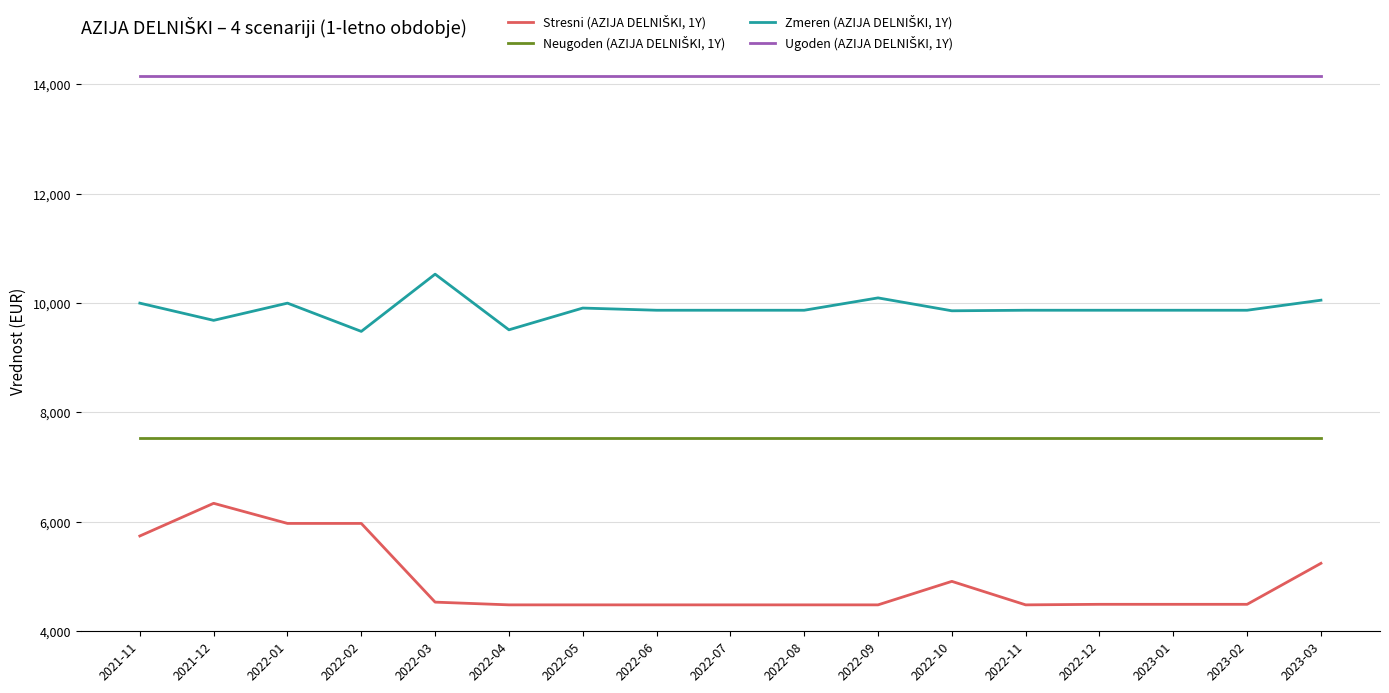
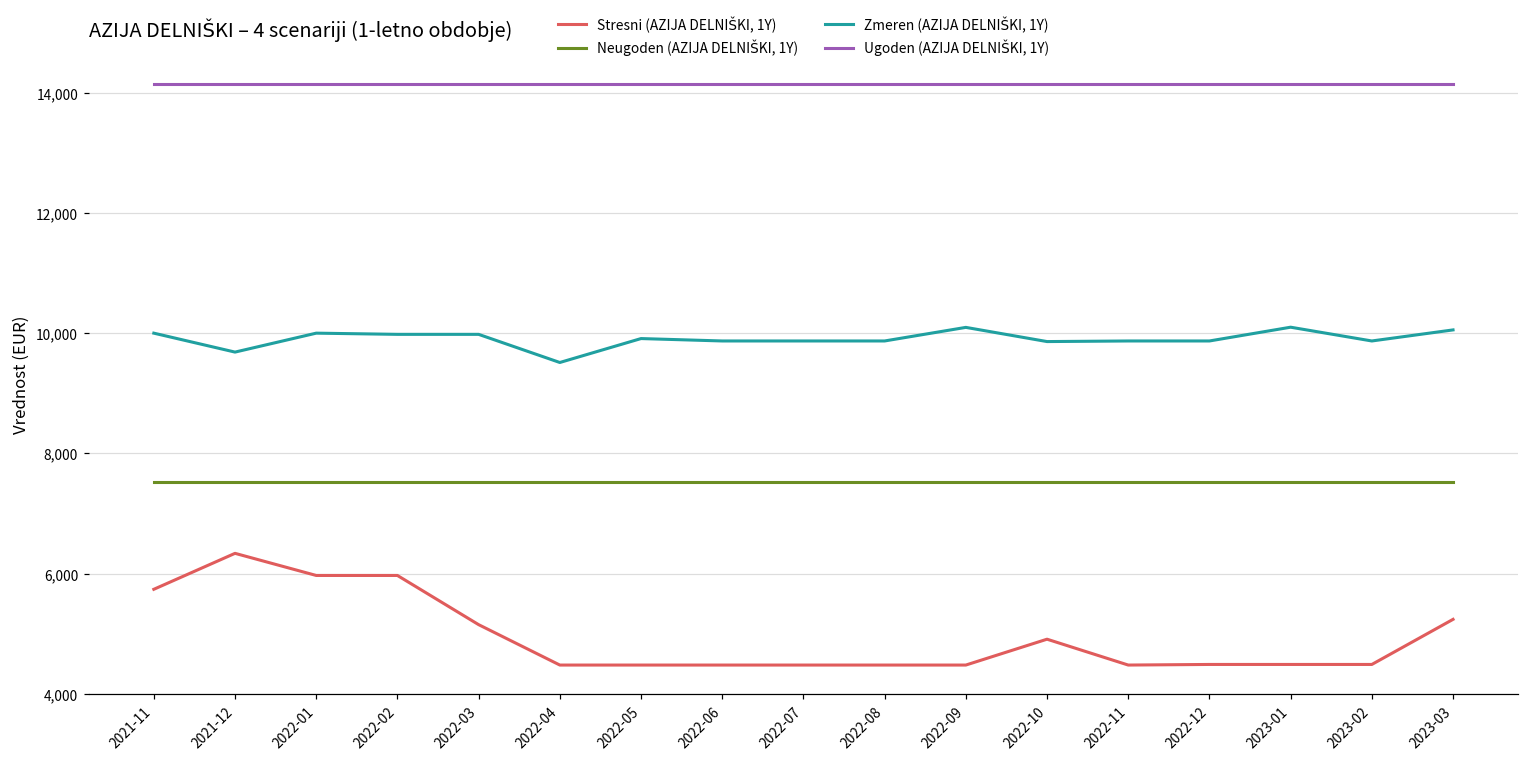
  {
    "Stresni (AZIJA DELNIŠKI, 1Y)": {
      "2021-11": "5,700",
      "2021-12": "6,300",
      "2022-01": "6,000",
      "2022-02": "6,000",
-     "2022-03": "4,500",
+     "2022-03": "5,200",
      "2022-04": "4,500",
      "2022-05": "4,500",
      "2022-06": "4,500",
      "2022-07": "4,500",
      "2022-08": "4,500",
      "2022-09": "4,500",
      "2022-10": "4,900",
      "2022-11": "4,500",
      "2022-12": "4,500",
      "2023-01": "4,500",
      "2023-02": "4,500",
      "2023-03": "5,200"
    },
    "Neugoden (AZIJA DELNIŠKI, 1Y)": {
      "2021-11": "7,500",
      "2021-12": "7,500",
      "2022-01": "7,500",
      "2022-02": "7,500",
      "2022-03": "7,500",
      "2022-04": "7,500",
      "2022-05": "7,500",
      "2022-06": "7,500",
      "2022-07": "7,500",
      "2022-08": "7,500",
      "2022-09": "7,500",
      "2022-10": "7,500",
      "2022-11": "7,500",
      "2022-12": "7,500",
      "2023-01": "7,500",
      "2023-02": "7,500",
      "2023-03": "7,500"
    },
    "Zmeren (AZIJA DELNIŠKI, 1Y)": {
      "2021-11": "10,000",
      "2021-12": "9,700",
      "2022-01": "10,000",
-     "2022-02": "9,500",
-     "2022-03": "10,500",
+     "2022-02": "10,000",
+     "2022-03": "10,000",
      "2022-04": "9,500",
      "2022-05": "9,900",
      "2022-06": "9,900",
      "2022-07": "9,900",
      "2022-08": "9,900",
      "2022-09": "10,100",
      "2022-10": "9,900",
      "2022-11": "9,900",
      "2022-12": "9,900",
-     "2023-01": "9,900",
+     "2023-01": "10,100",
      "2023-02": "9,900",
      "2023-03": "10,100"
    },
    "Ugoden (AZIJA DELNIŠKI, 1Y)": {
      "2021-11": "14,200",
      "2021-12": "14,200",
      "2022-01": "14,200",
      "2022-02": "14,200",
      "2022-03": "14,200",
      "2022-04": "14,200",
      "2022-05": "14,200",
      "2022-06": "14,200",
      "2022-07": "14,200",
      "2022-08": "14,200",
      "2022-09": "14,200",
      "2022-10": "14,200",
      "2022-11": "14,200",
      "2022-12": "14,200",
      "2023-01": "14,200",
      "2023-02": "14,200",
      "2023-03": "14,200"
    }
  }
